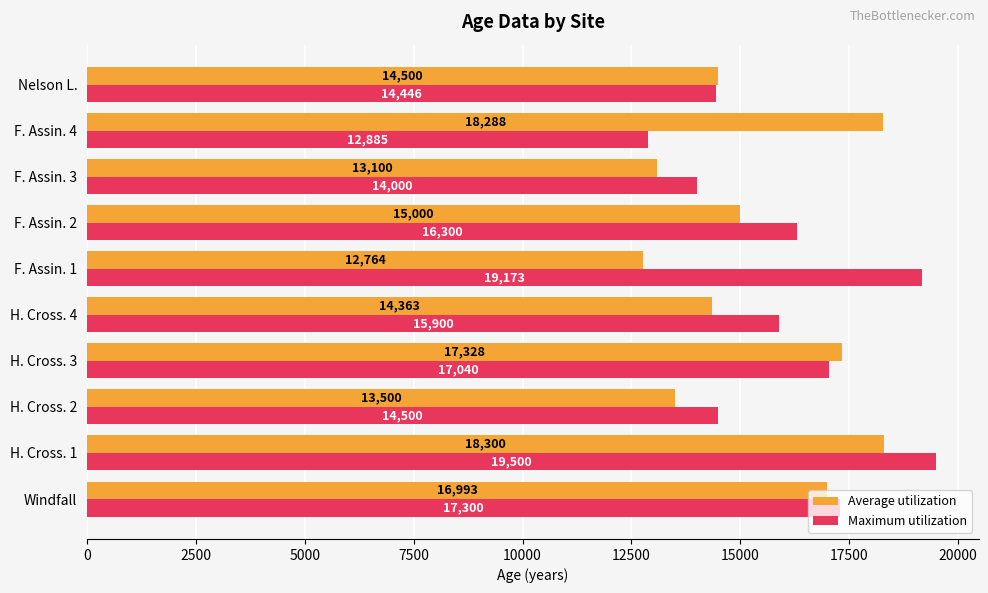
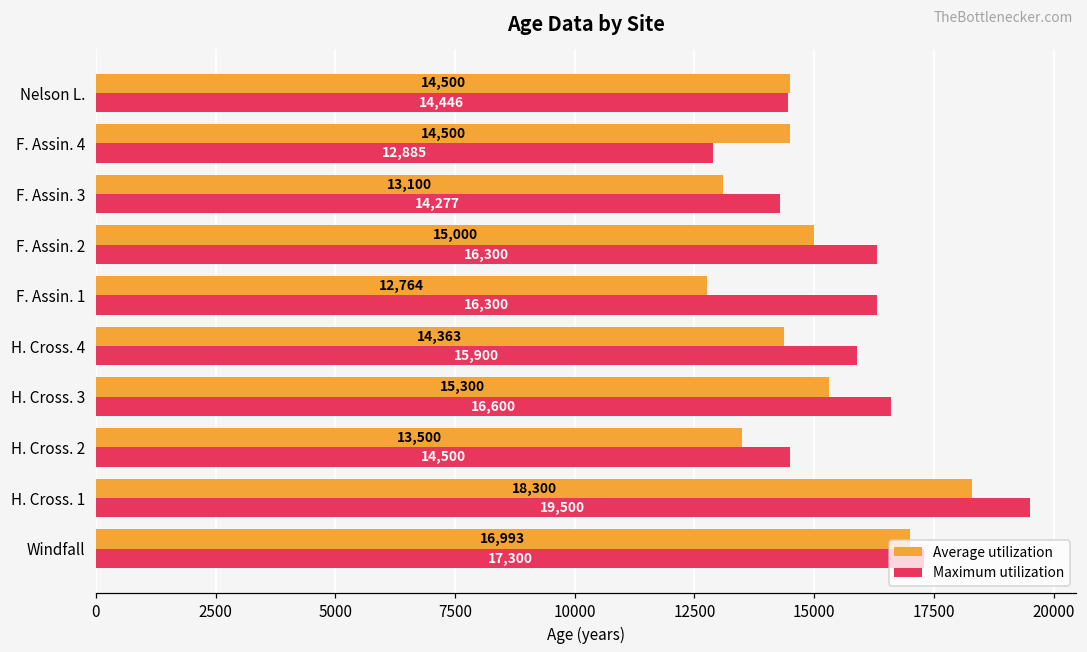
  {
    "Average utilization": {
      "Nelson L.": "14,500",
-     "F. Assin. 4": "18,288",
+     "F. Assin. 4": "14,500",
      "F. Assin. 3": "13,100",
      "F. Assin. 2": "15,000",
      "F. Assin. 1": "12,764",
      "H. Cross. 4": "14,363",
-     "H. Cross. 3": "17,328",
+     "H. Cross. 3": "15,300",
      "H. Cross. 2": "13,500",
      "H. Cross. 1": "18,300",
      "Windfall": "16,993"
    },
    "Maximum utilization": {
      "Nelson L.": "14,446",
      "F. Assin. 4": "12,885",
-     "F. Assin. 3": "14,000",
+     "F. Assin. 3": "14,277",
      "F. Assin. 2": "16,300",
-     "F. Assin. 1": "19,173",
+     "F. Assin. 1": "16,300",
      "H. Cross. 4": "15,900",
-     "H. Cross. 3": "17,040",
+     "H. Cross. 3": "16,600",
      "H. Cross. 2": "14,500",
      "H. Cross. 1": "19,500"
    }
  }
